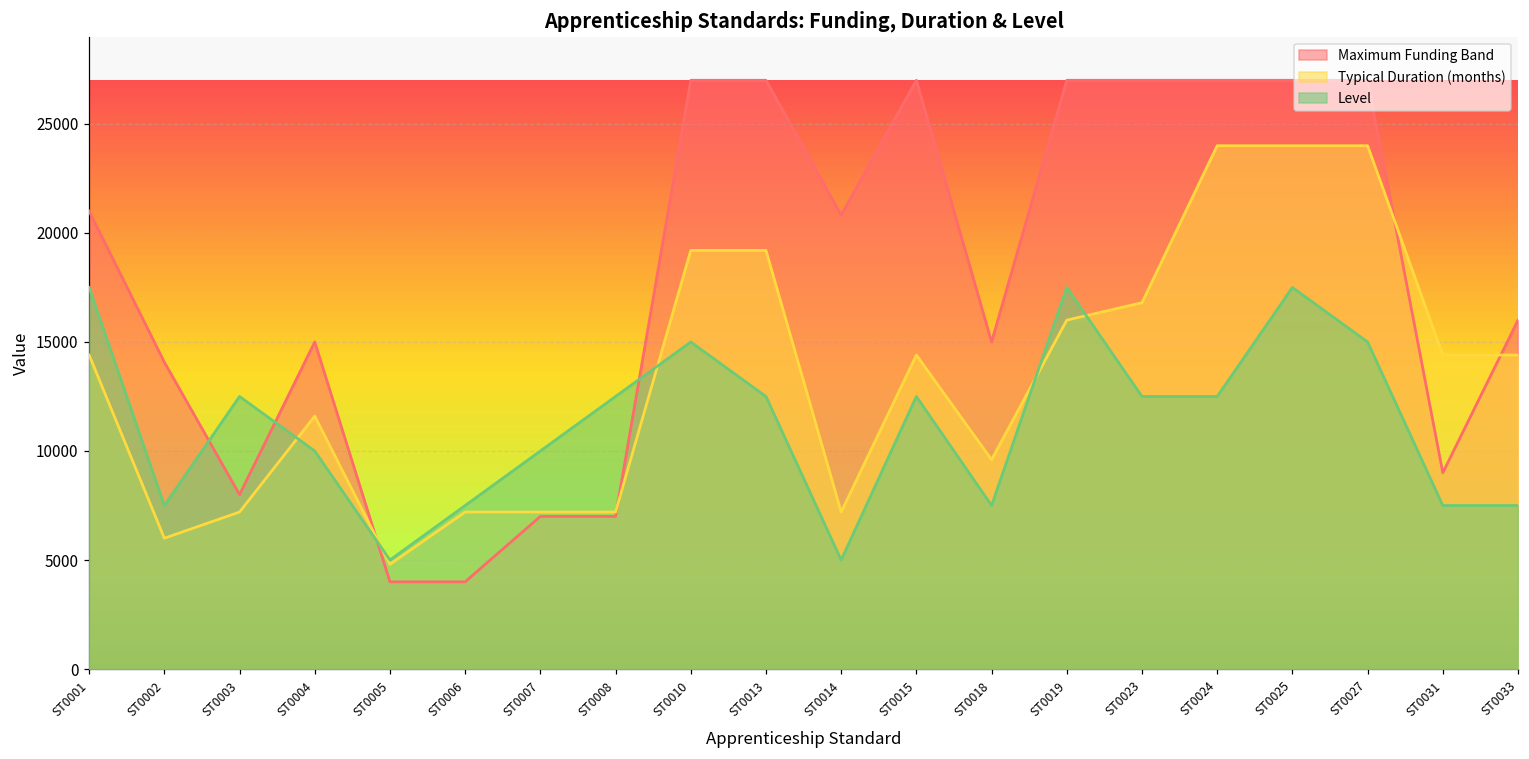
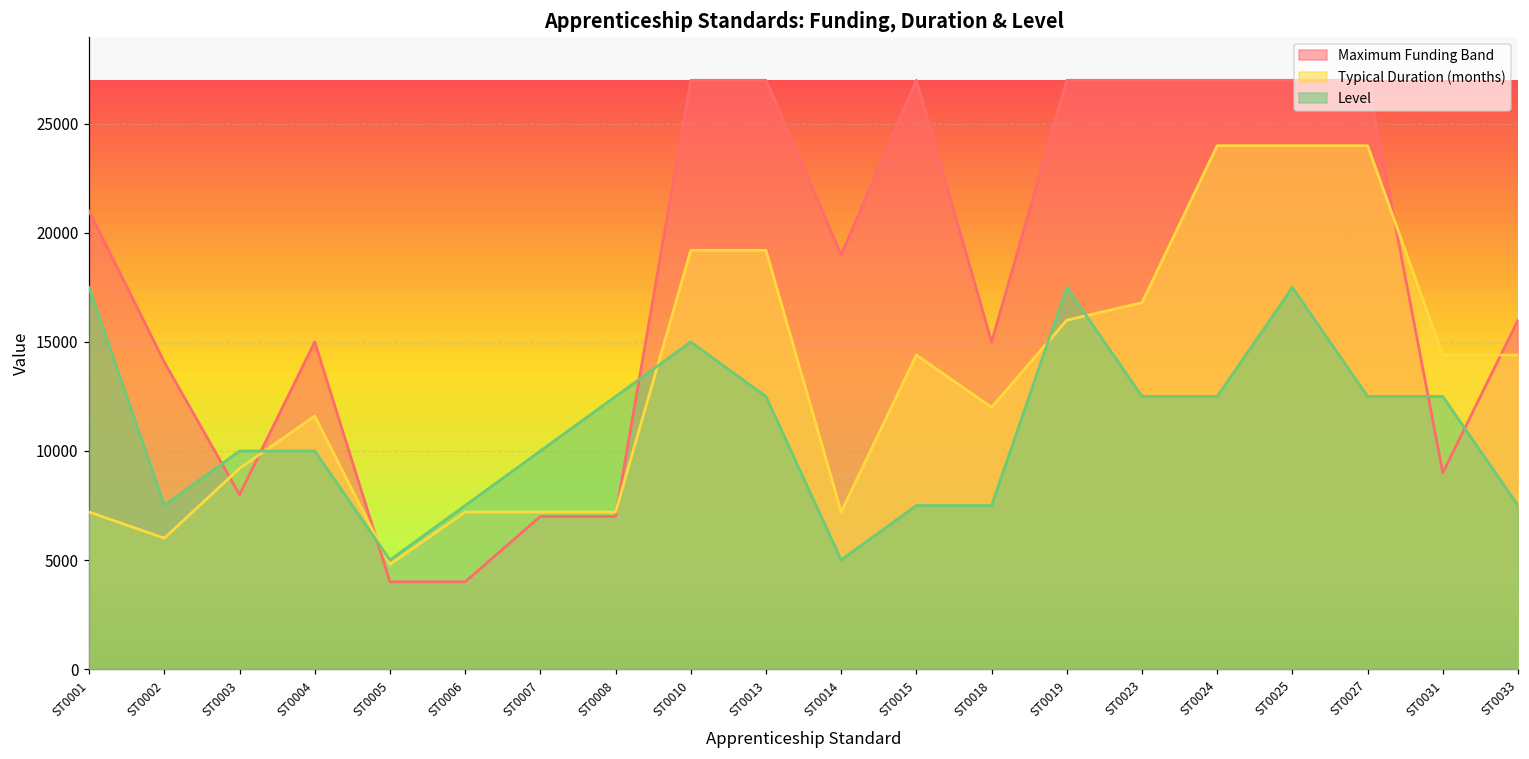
  {
    "Maximum Funding Band": {
      "ST0001": 21000,
      "ST0002": 14100,
      "ST0003": 8000,
      "ST0004": 15000,
      "ST0005": 4000,
      "ST0006": 4000,
      "ST0007": 7000,
      "ST0008": 7000,
      "ST0010": 27000,
      "ST0013": 27000,
-     "ST0014": 20800,
+     "ST0014": 19000,
      "ST0015": 27000,
      "ST0018": 15000,
      "ST0019": 27000,
      "ST0023": 27000,
      "ST0024": 27000,
      "ST0025": 27000,
      "ST0031": 9000,
      "ST0033": 16000
    },
    "Typical Duration (months)": {
-     "ST0001": 14400,
+     "ST0001": 7200,
      "ST0002": 6000,
-     "ST0003": 7200,
+     "ST0003": 9200,
      "ST0004": 11600,
      "ST0005": 4800,
      "ST0006": 7200,
      "ST0007": 7200,
      "ST0008": 7200,
      "ST0010": 19200,
      "ST0013": 19200,
      "ST0014": 7200,
      "ST0015": 14400,
-     "ST0018": 9600,
+     "ST0018": 12000,
      "ST0019": 16000,
      "ST0023": 16800,
      "ST0024": 24000,
      "ST0025": 24000,
      "ST0027": 24000,
      "ST0031": 14400,
      "ST0033": 14400
    },
    "Level": {
      "ST0001": 17500,
      "ST0002": 7500,
-     "ST0003": 12500,
+     "ST0003": 10000,
      "ST0004": 10000,
      "ST0005": 5000,
      "ST0006": 7500,
      "ST0007": 10000,
      "ST0008": 12500,
      "ST0010": 15000,
      "ST0013": 12500,
      "ST0014": 5000,
-     "ST0015": 12500,
+     "ST0015": 7500,
      "ST0018": 7500,
      "ST0019": 17500,
      "ST0023": 12500,
      "ST0024": 12500,
      "ST0025": 17500,
-     "ST0027": 15000,
-     "ST0031": 7500,
+     "ST0027": 12500,
+     "ST0031": 12500,
      "ST0033": 7500
    }
  }
